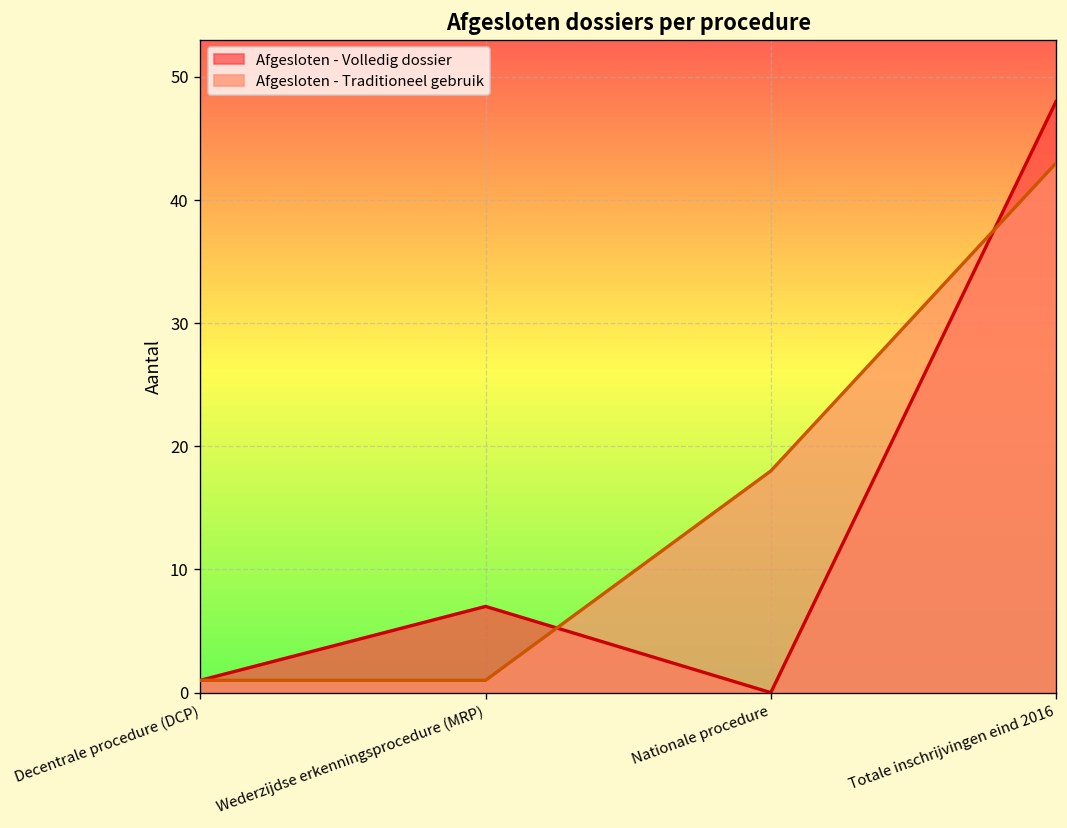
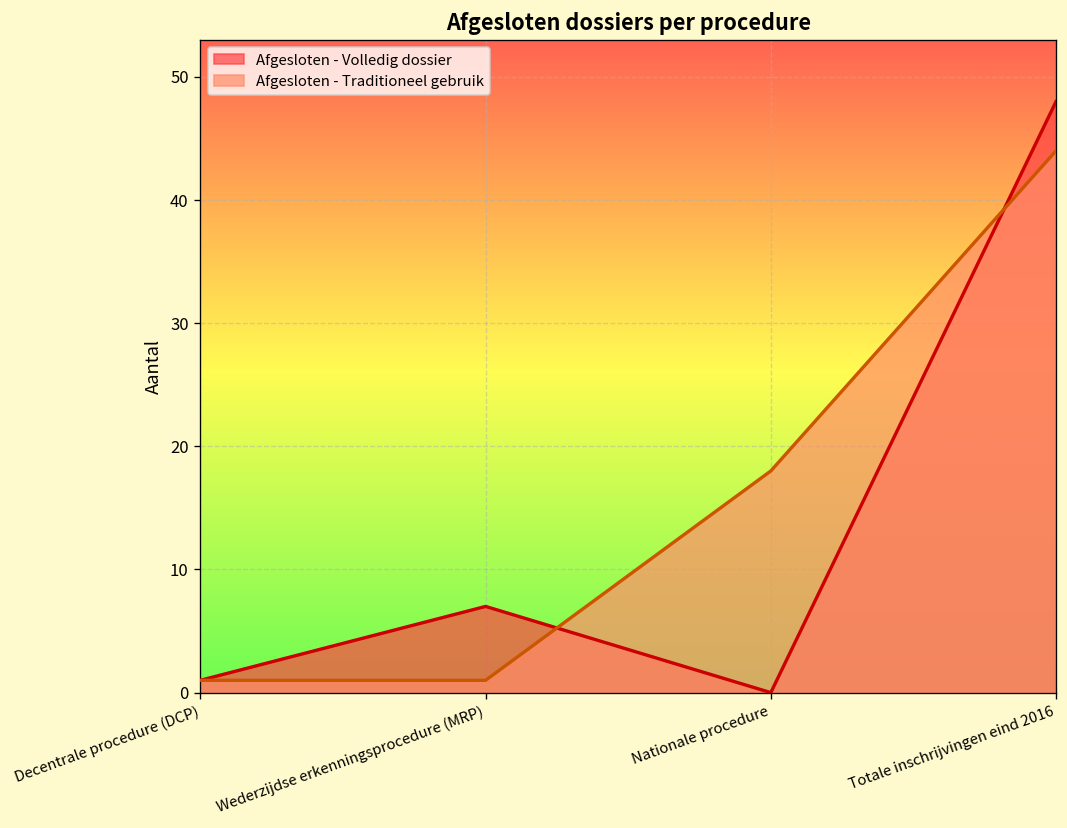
  {
    "Afgesloten - Volledig dossier": {
      "Wederzijdse erkenningsprocedure (MRP)": 7,
      "Nationale procedure": 0,
      "Totale inschrijvingen eind 2016": 48
    },
    "Afgesloten - Traditioneel gebruik": {
      "Wederzijdse erkenningsprocedure (MRP)": 1,
      "Nationale procedure": 18,
-     "Totale inschrijvingen eind 2016": 43
+     "Totale inschrijvingen eind 2016": 44
    }
  }
